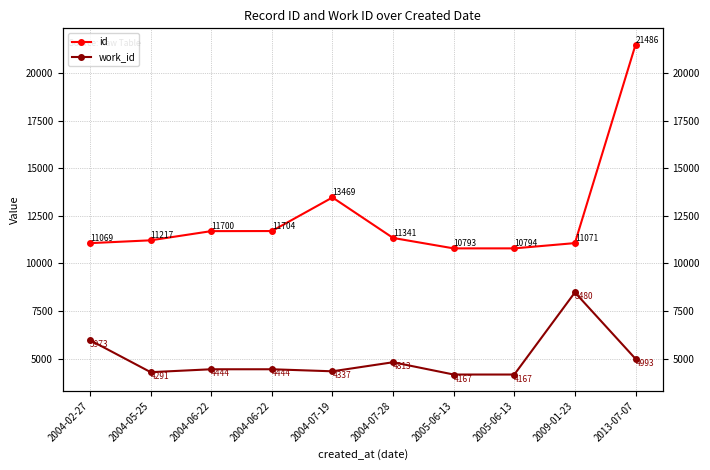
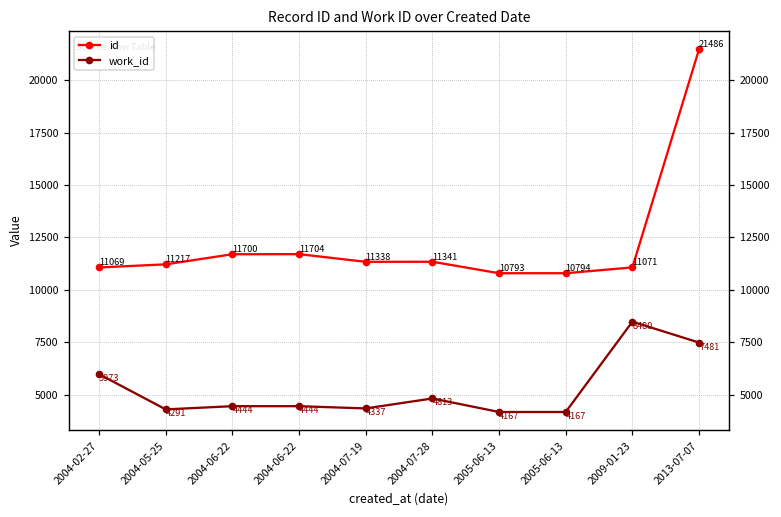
  {
    "id": {
      "2004-02-27": 11069,
      "2004-05-25": 11217,
-     "2004-07-19": 13469,
+     "2004-07-19": 11338,
      "2004-07-28": 11341,
      "2009-01-23": 11071,
      "2013-07-07": 21486
    },
    "work_id": {
      "2004-02-27": 5973,
      "2004-05-25": 4291,
      "2004-07-19": 4337,
      "2004-07-28": 4813,
      "2009-01-23": 8480,
-     "2013-07-07": 4993
+     "2013-07-07": 7481
    }
  }
